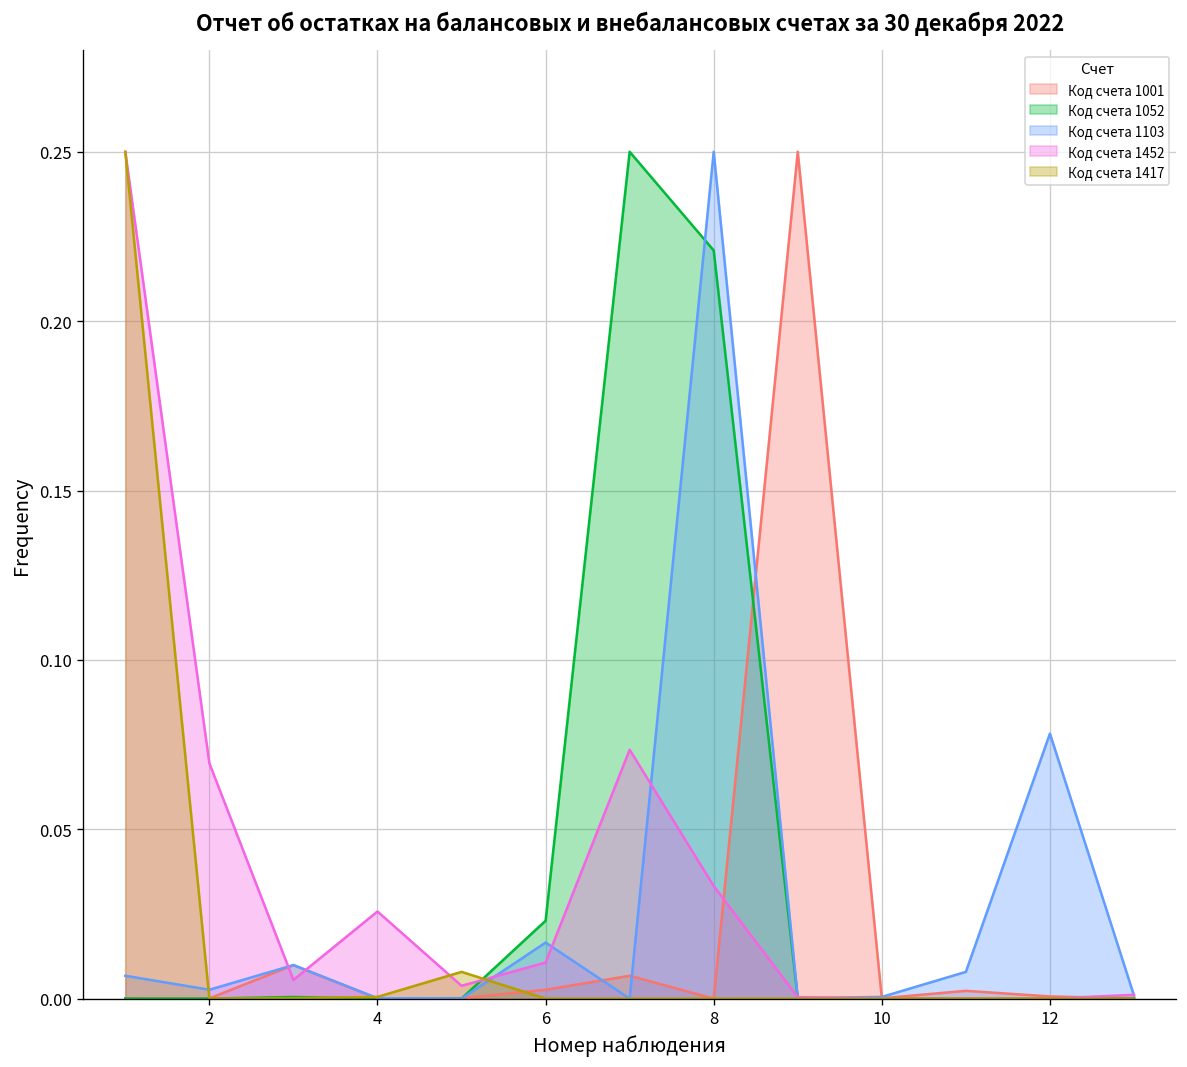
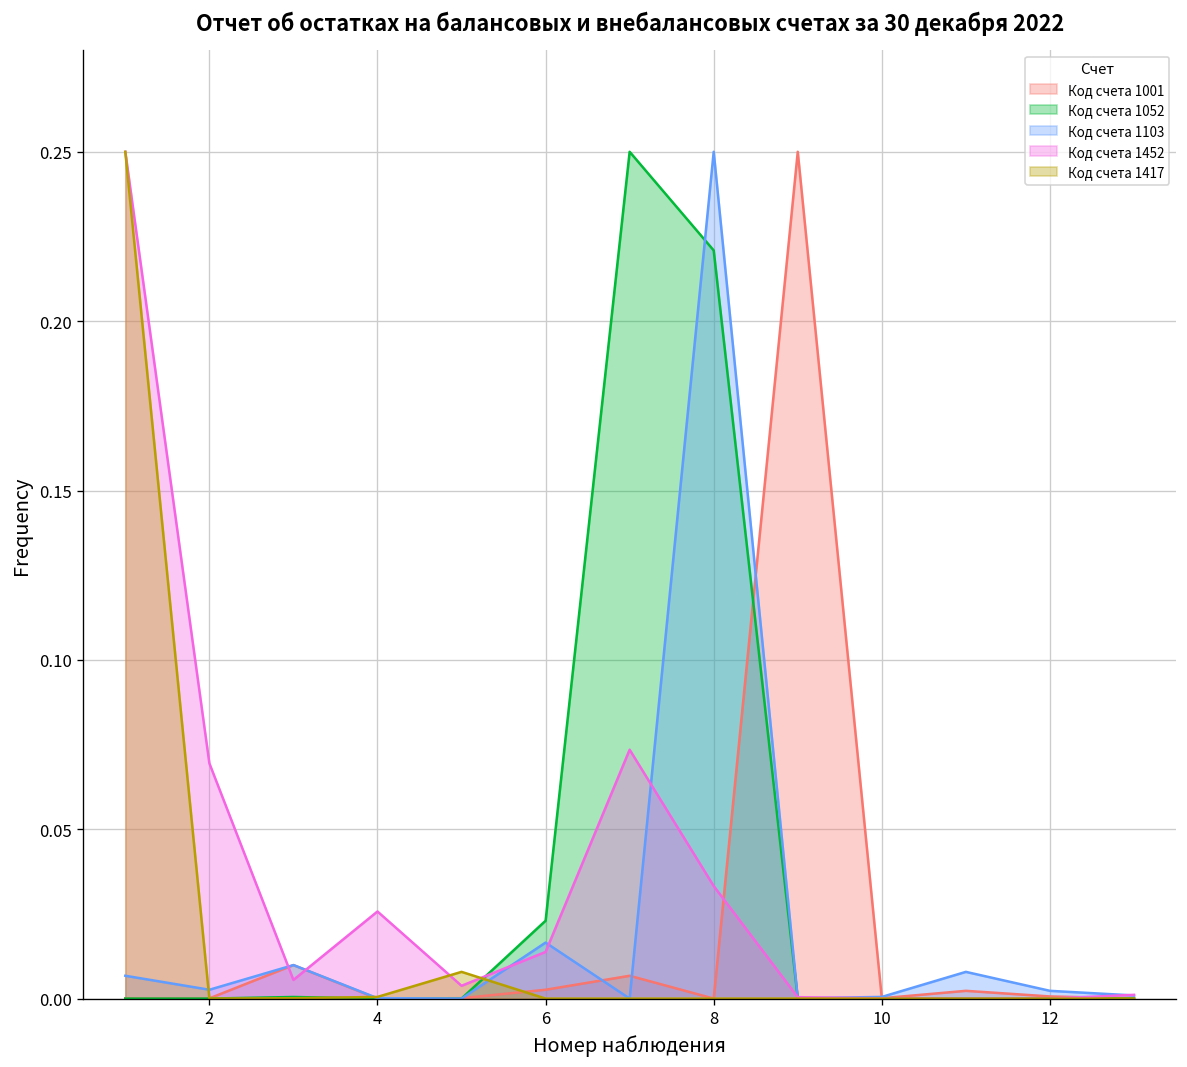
  {
    "Код счета 1001": {
      "6": 0.003
    },
    "Код счета 1052": {
      "6": 0.023,
      "8": 0.221
    },
    "Код счета 1103": {
      "2": 0.003,
      "6": 0.017,
      "8": 0.250,
-     "12": 0.078
+     "12": 0.002
    },
    "Код счета 1452": {
      "2": 0.069,
      "4": 0.026,
-     "6": 0.011,
+     "6": 0.014,
      "8": 0.033
    },
    "Код счета 1417": {
      "6": 0.000
    }
  }
